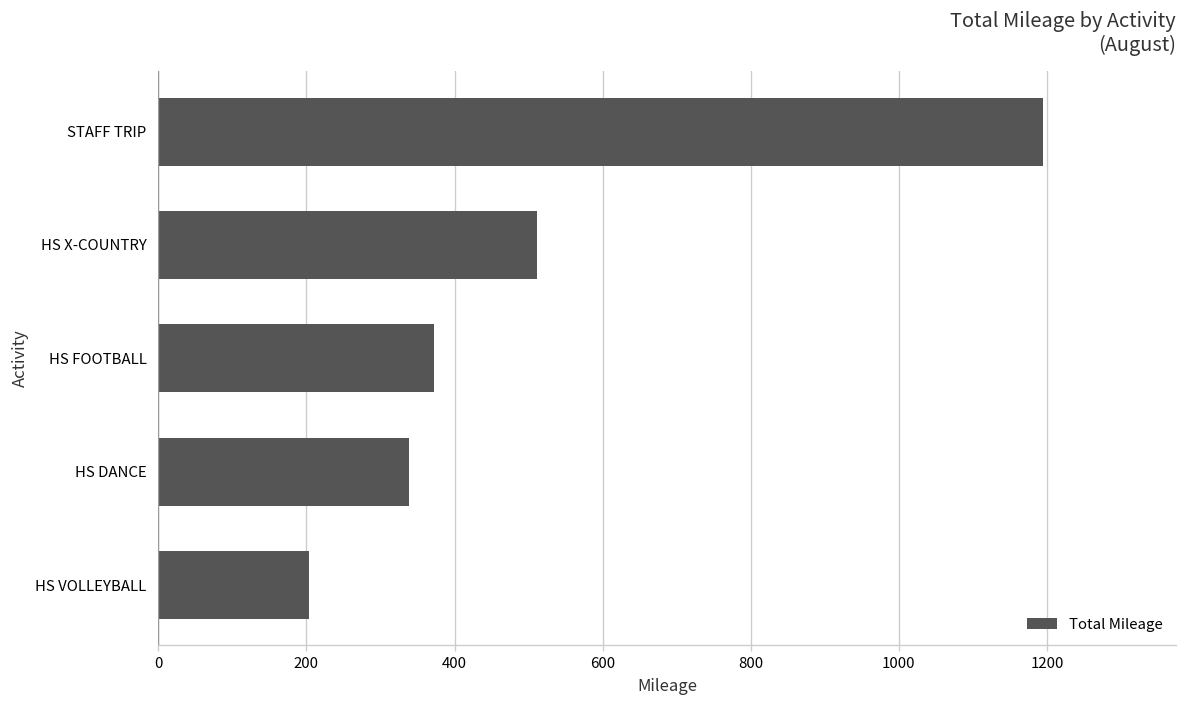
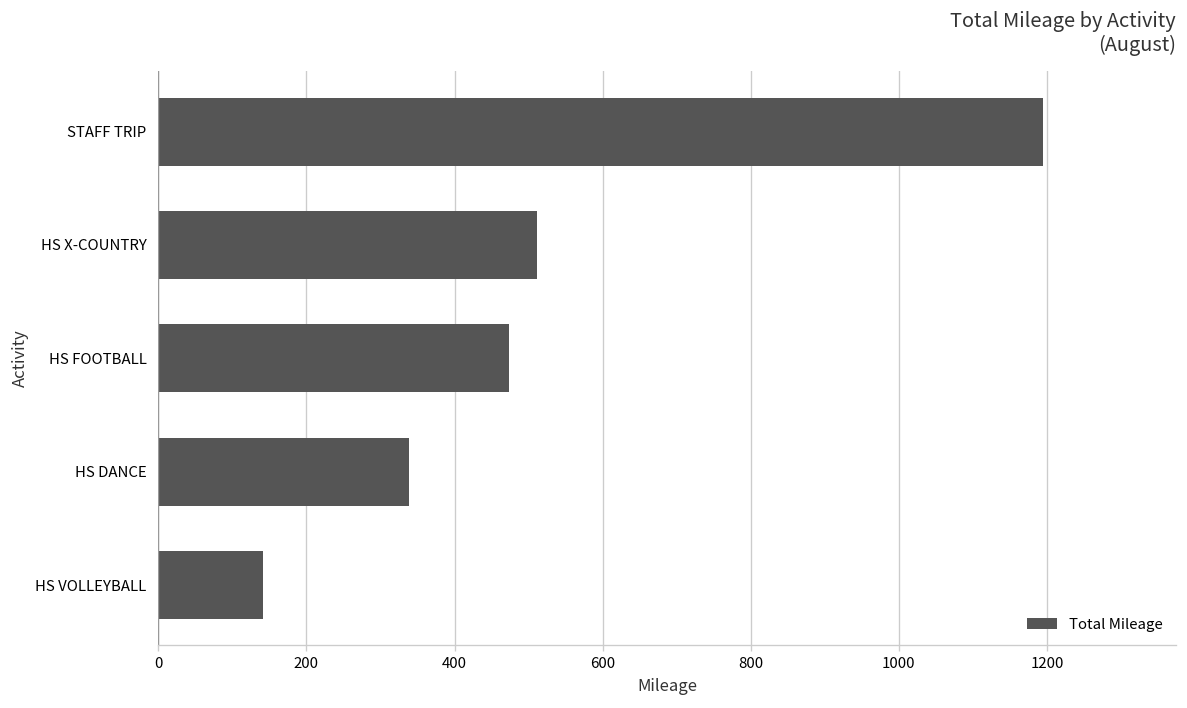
  {
    "STAFF TRIP": 1200,
    "HS X-COUNTRY": 510,
-   "HS FOOTBALL": 370,
+   "HS FOOTBALL": 470,
    "HS DANCE": 340,
-   "HS VOLLEYBALL": 200
+   "HS VOLLEYBALL": 140
  }
